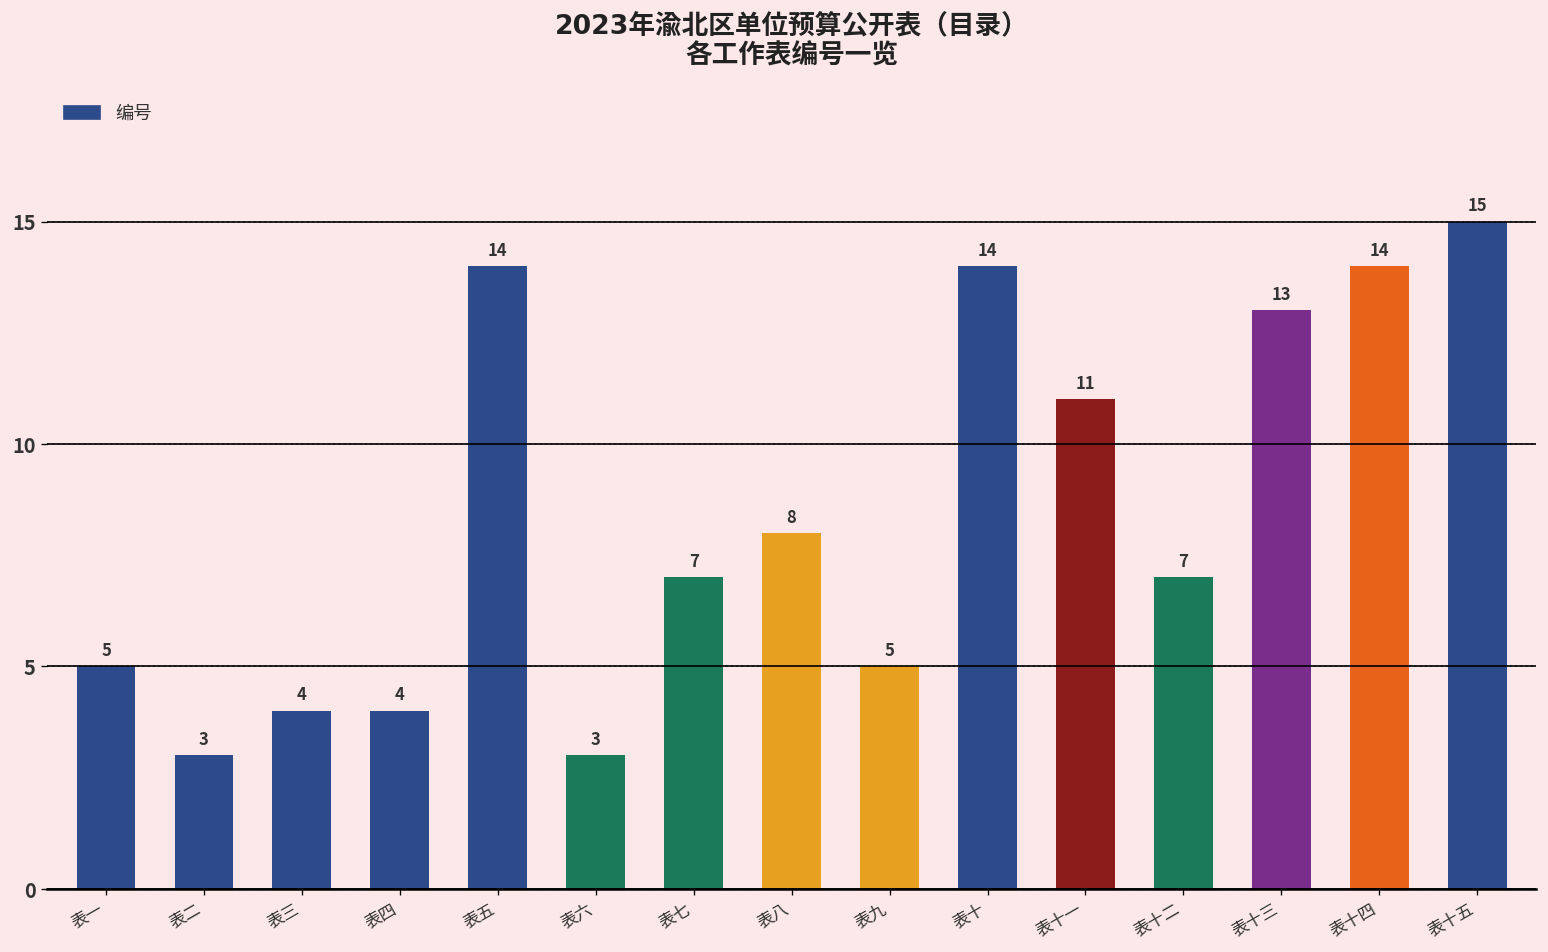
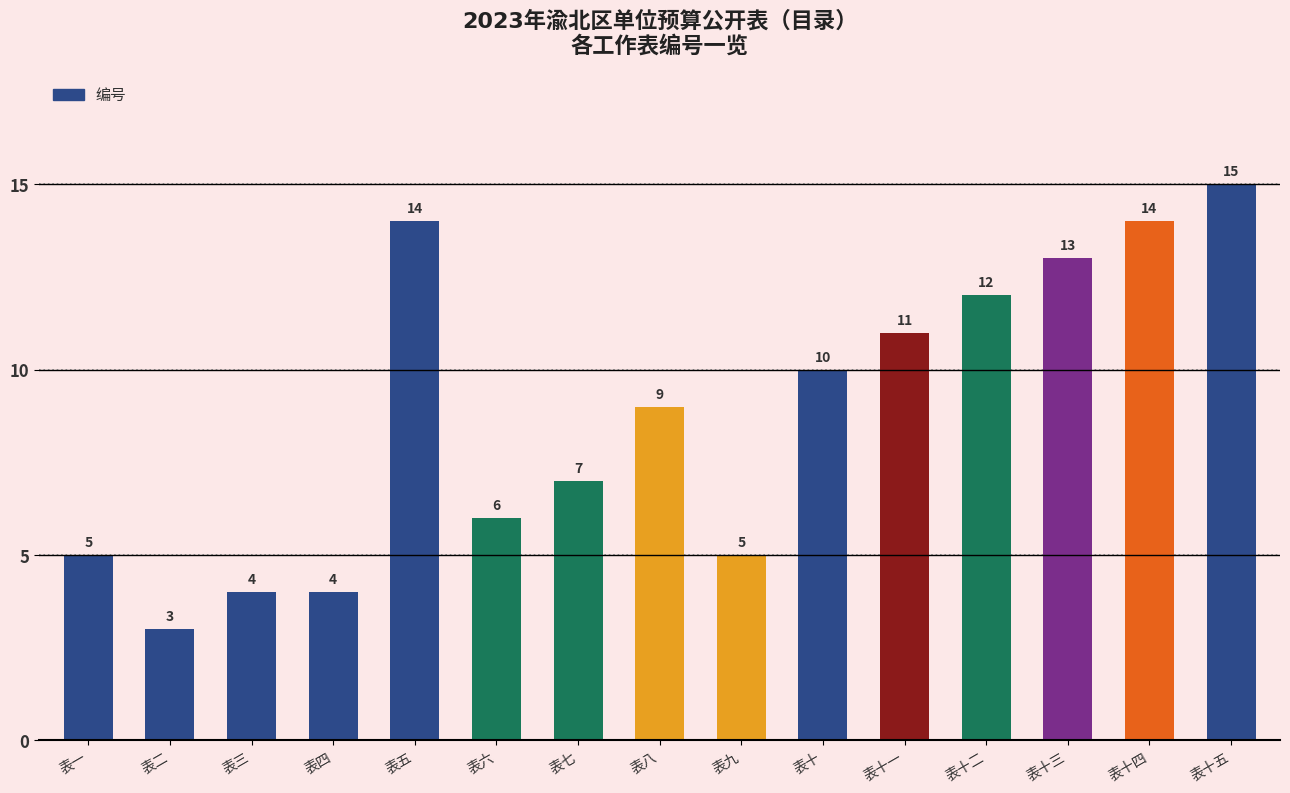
  {
    "表一": 5,
    "表二": 3,
    "表三": 4,
    "表四": 4,
    "表五": 14,
-   "表六": 3,
+   "表六": 6,
    "表七": 7,
-   "表八": 8,
+   "表八": 9,
    "表九": 5,
-   "表十": 14,
+   "表十": 10,
    "表十一": 11,
-   "表十二": 7,
+   "表十二": 12,
    "表十三": 13,
    "表十四": 14,
    "表十五": 15
  }
